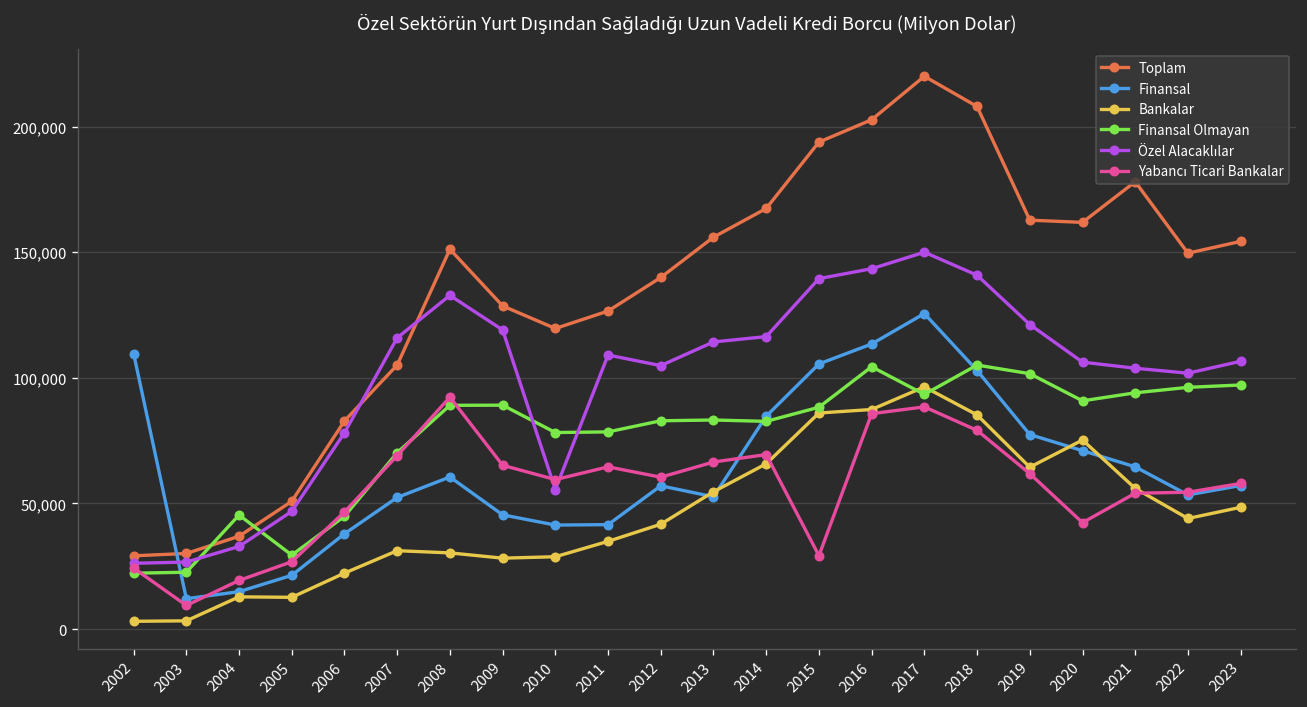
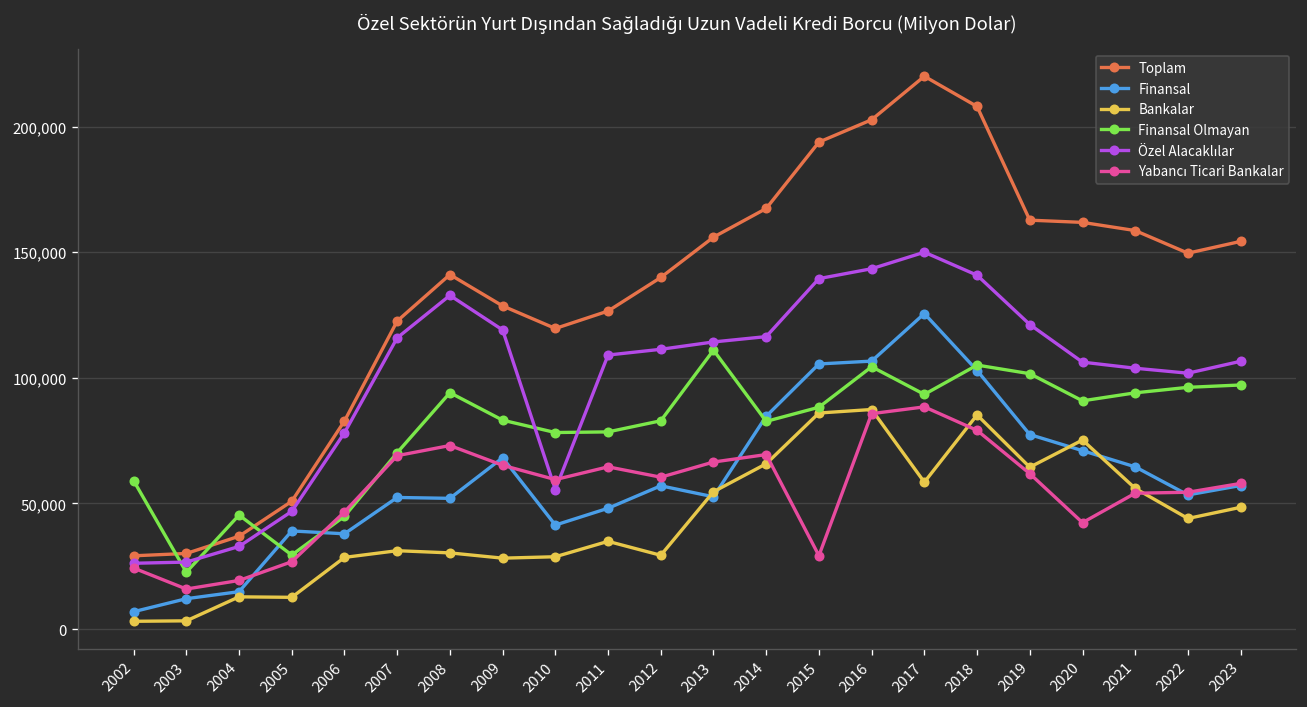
  {
    "Toplam": {
      "2002": "29,000",
      "2003": "30,000",
      "2004": "37,000",
      "2005": "51,000",
      "2006": "83,000",
-     "2007": "105,000",
-     "2008": "151,000",
+     "2007": "123,000",
+     "2008": "141,000",
      "2009": "129,000",
      "2010": "120,000",
      "2011": "127,000",
      "2012": "140,000",
      "2013": "156,000",
      "2014": "167,000",
      "2015": "194,000",
      "2016": "203,000",
      "2017": "220,000",
      "2018": "208,000",
      "2019": "163,000",
      "2020": "162,000",
-     "2021": "178,000",
+     "2021": "159,000",
      "2022": "150,000",
      "2023": "154,000"
    },
    "Finansal": {
-     "2002": "110,000",
+     "2002": "7,000",
      "2003": "12,000",
      "2004": "15,000",
-     "2005": "21,000",
+     "2005": "39,000",
      "2006": "38,000",
      "2007": "52,000",
-     "2008": "61,000",
-     "2009": "45,000",
+     "2008": "52,000",
+     "2009": "68,000",
      "2010": "41,000",
-     "2011": "42,000",
+     "2011": "48,000",
      "2012": "57,000",
      "2013": "53,000",
      "2014": "85,000",
      "2015": "106,000",
-     "2016": "113,000",
+     "2016": "107,000",
      "2017": "126,000",
      "2018": "103,000",
      "2019": "77,000",
      "2020": "71,000",
      "2021": "65,000"
    },
    "Bankalar": {
      "2002": "3,000",
      "2003": "3,000",
      "2004": "13,000",
      "2005": "13,000",
-     "2006": "22,000",
+     "2006": "29,000",
      "2007": "31,000",
      "2008": "30,000",
      "2009": "28,000",
      "2010": "29,000",
      "2011": "35,000",
-     "2012": "42,000",
+     "2012": "29,000",
      "2013": "55,000",
      "2014": "66,000",
      "2015": "86,000",
      "2016": "87,000",
-     "2017": "96,000",
+     "2017": "58,000",
      "2018": "85,000",
      "2019": "64,000",
      "2020": "75,000",
      "2021": "56,000",
      "2022": "44,000",
      "2023": "48,000"
    },
    "Finansal Olmayan": {
-     "2002": "22,000",
+     "2002": "59,000",
      "2003": "23,000",
      "2004": "45,000",
      "2005": "29,000",
      "2006": "45,000",
-     "2008": "89,000",
-     "2009": "89,000",
+     "2008": "94,000",
+     "2009": "83,000",
      "2010": "78,000",
      "2011": "79,000",
      "2012": "83,000",
-     "2013": "83,000",
+     "2013": "111,000",
      "2014": "83,000",
      "2015": "88,000",
      "2016": "104,000",
      "2017": "93,000",
      "2018": "105,000",
      "2019": "102,000",
      "2020": "91,000",
      "2021": "94,000",
      "2022": "96,000",
      "2023": "97,000"
    },
    "Özel Alacaklılar": {
      "2002": "26,000",
      "2003": "27,000",
      "2004": "33,000",
      "2005": "47,000",
      "2006": "78,000",
      "2007": "116,000",
      "2008": "133,000",
      "2009": "119,000",
      "2010": "56,000",
      "2011": "109,000",
-     "2012": "105,000",
+     "2012": "111,000",
      "2013": "114,000",
      "2014": "116,000",
      "2015": "140,000",
      "2016": "143,000",
      "2017": "150,000",
      "2018": "141,000",
      "2019": "121,000",
      "2020": "106,000",
      "2021": "104,000",
      "2022": "102,000",
      "2023": "107,000"
    },
    "Yabancı Ticari Bankalar": {
      "2002": "24,000",
-     "2003": "9,000",
+     "2003": "16,000",
      "2004": "19,000",
      "2005": "27,000",
      "2006": "47,000",
-     "2008": "92,000",
+     "2008": "73,000",
      "2009": "65,000",
      "2010": "60,000",
      "2011": "65,000",
      "2012": "60,000",
      "2013": "67,000",
      "2014": "69,000",
      "2015": "29,000",
      "2016": "86,000",
      "2017": "88,000",
      "2018": "79,000",
      "2019": "62,000",
      "2020": "42,000",
      "2021": "54,000"
    }
  }
